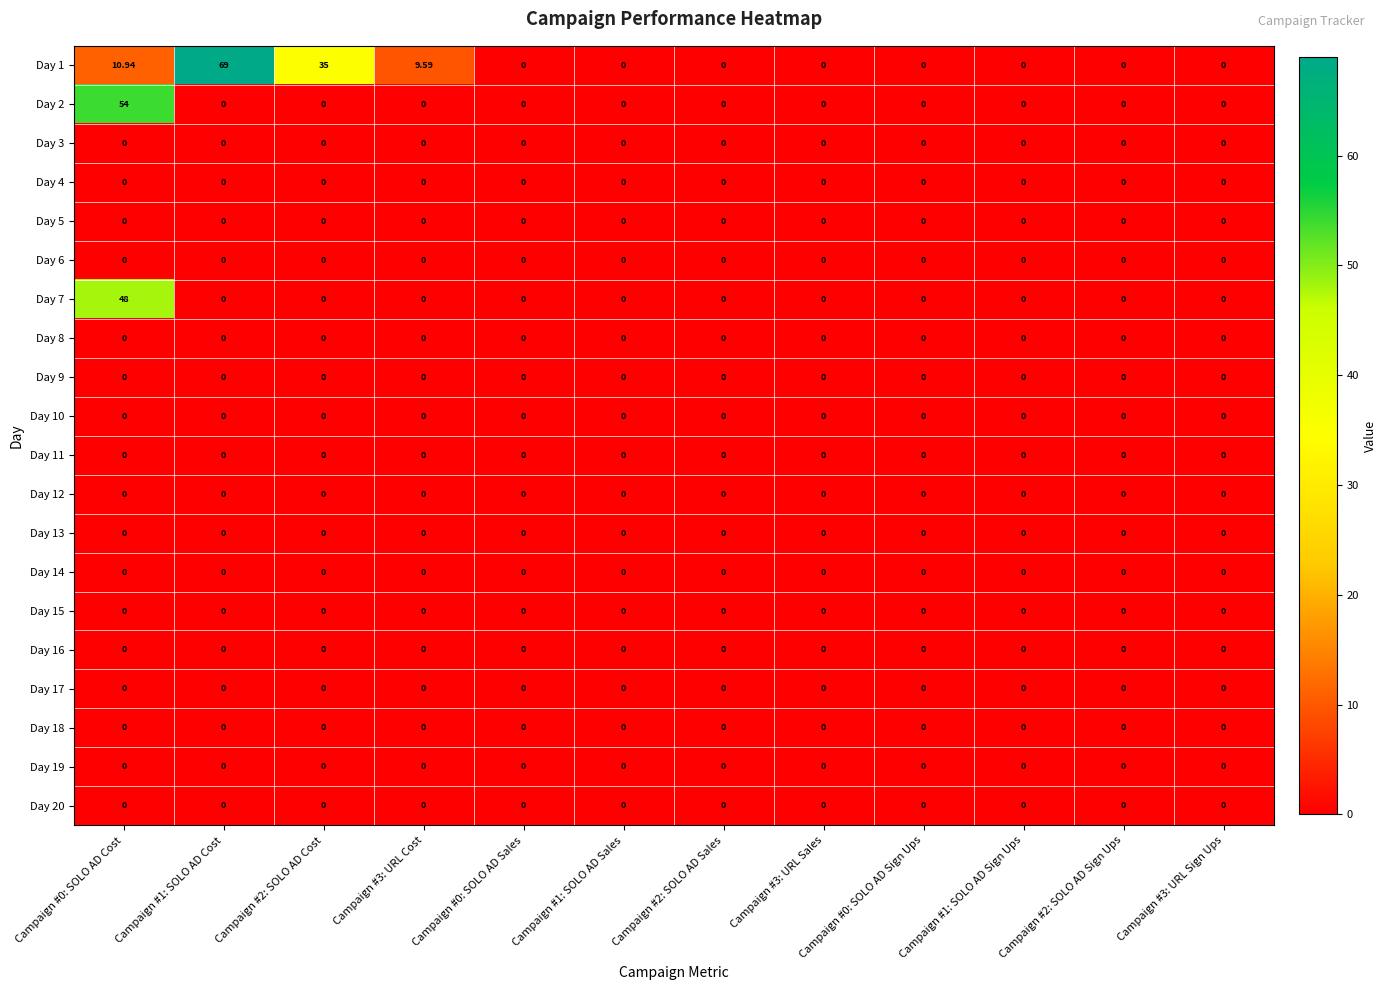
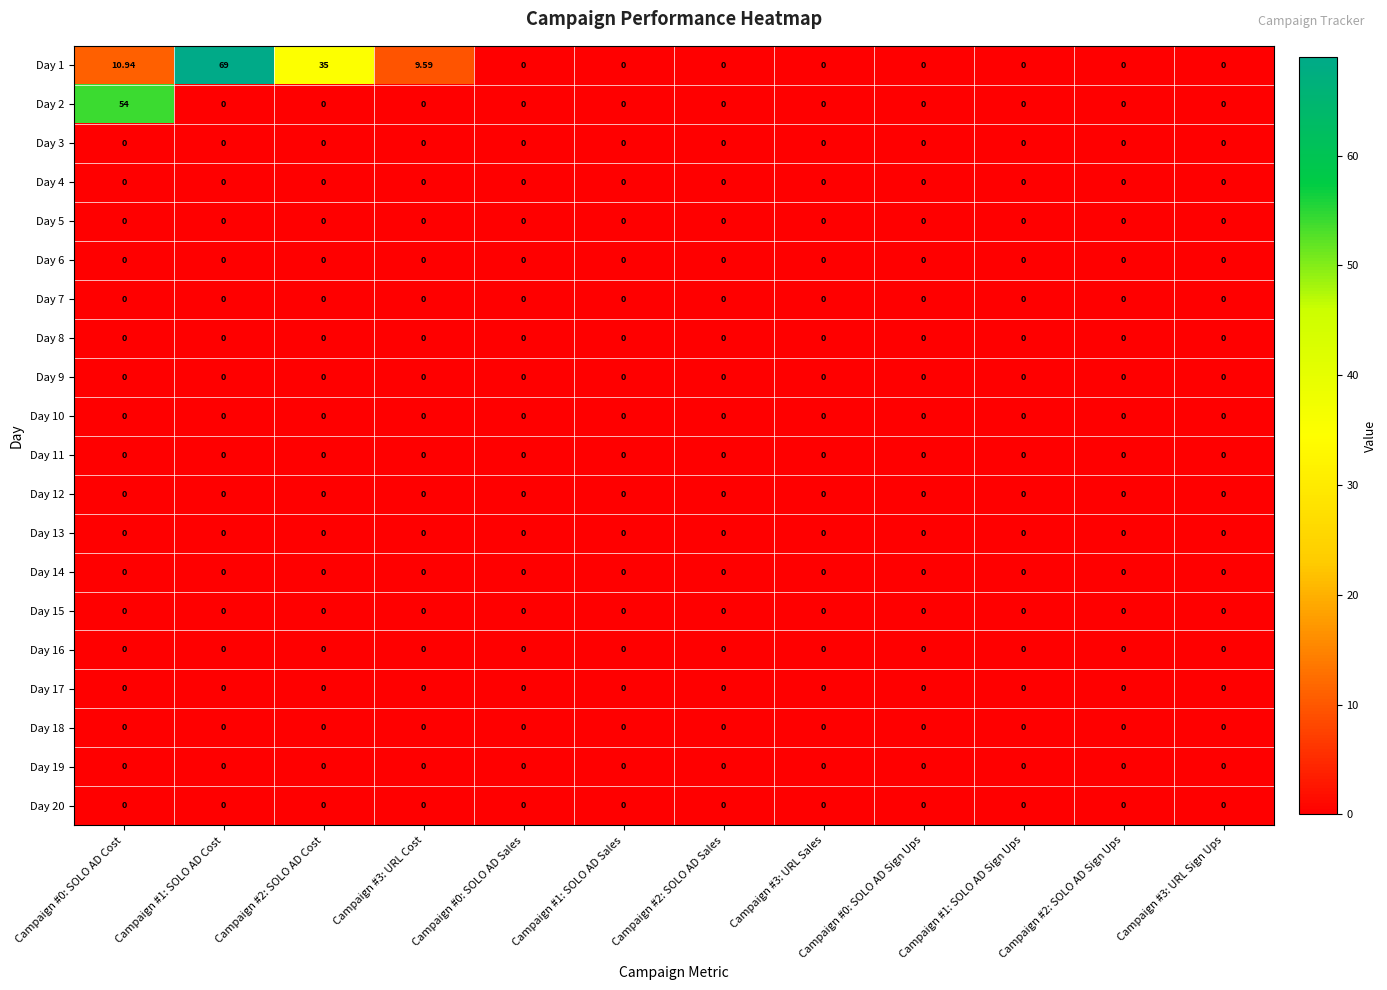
  {
    "Day 7": {
-     "Campaign #0: SOLO AD Cost": 48,
+     "Campaign #0: SOLO AD Cost": 0,
      "Campaign #1: SOLO AD Cost": 0,
      "Campaign #2: SOLO AD Cost": 0,
      "Campaign #3: URL Cost": 0,
      "Campaign #0: SOLO AD Sales": 0,
      "Campaign #1: SOLO AD Sales": 0,
      "Campaign #2: SOLO AD Sales": 0,
      "Campaign #3: URL Sales": 0,
      "Campaign #0: SOLO AD Sign Ups": 0,
      "Campaign #1: SOLO AD Sign Ups": 0,
      "Campaign #2: SOLO AD Sign Ups": 0,
      "Campaign #3: URL Sign Ups": 0
    }
  }
